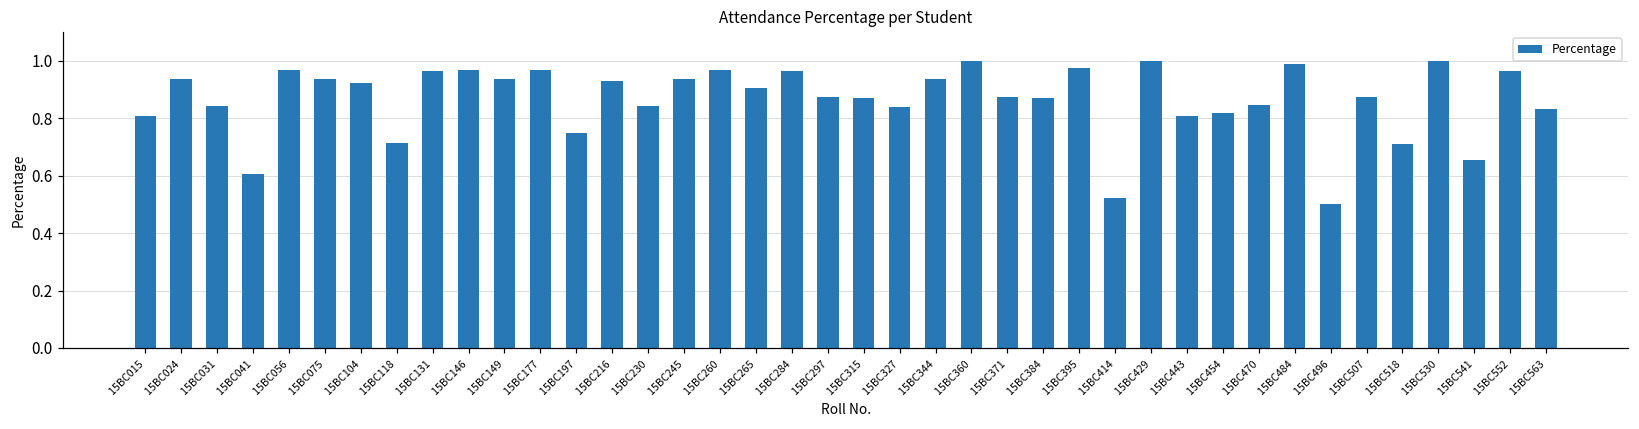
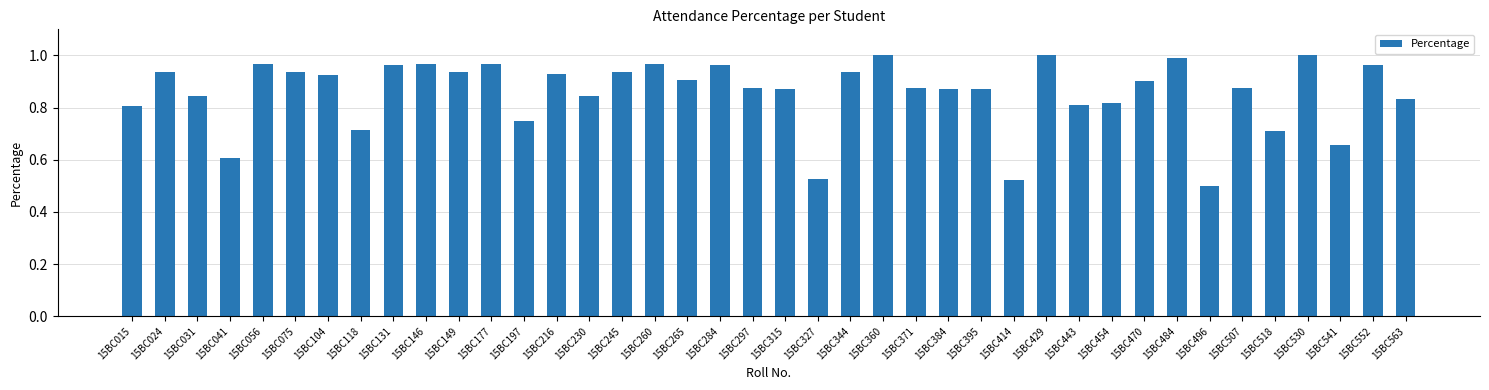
  {
    "15BC015": 0.81,
    "15BC024": 0.94,
    "15BC031": 0.84,
    "15BC041": 0.61,
    "15BC056": 0.97,
    "15BC075": 0.94,
    "15BC104": 0.92,
    "15BC118": 0.71,
    "15BC131": 0.96,
    "15BC146": 0.97,
    "15BC149": 0.94,
    "15BC177": 0.97,
    "15BC197": 0.75,
    "15BC216": 0.93,
    "15BC230": 0.84,
    "15BC245": 0.94,
    "15BC260": 0.97,
    "15BC265": 0.91,
    "15BC284": 0.96,
    "15BC297": 0.88,
    "15BC315": 0.87,
-   "15BC327": 0.84,
+   "15BC327": 0.53,
    "15BC344": 0.94,
    "15BC360": 1.00,
    "15BC371": 0.88,
    "15BC384": 0.87,
-   "15BC395": 0.97,
+   "15BC395": 0.87,
    "15BC414": 0.52,
    "15BC429": 1.00,
    "15BC443": 0.81,
    "15BC454": 0.82,
-   "15BC470": 0.85,
+   "15BC470": 0.90,
    "15BC484": 0.99,
    "15BC496": 0.50,
    "15BC507": 0.88,
    "15BC518": 0.71,
    "15BC530": 1.00,
    "15BC541": 0.66,
    "15BC552": 0.96,
    "15BC563": 0.83
  }
